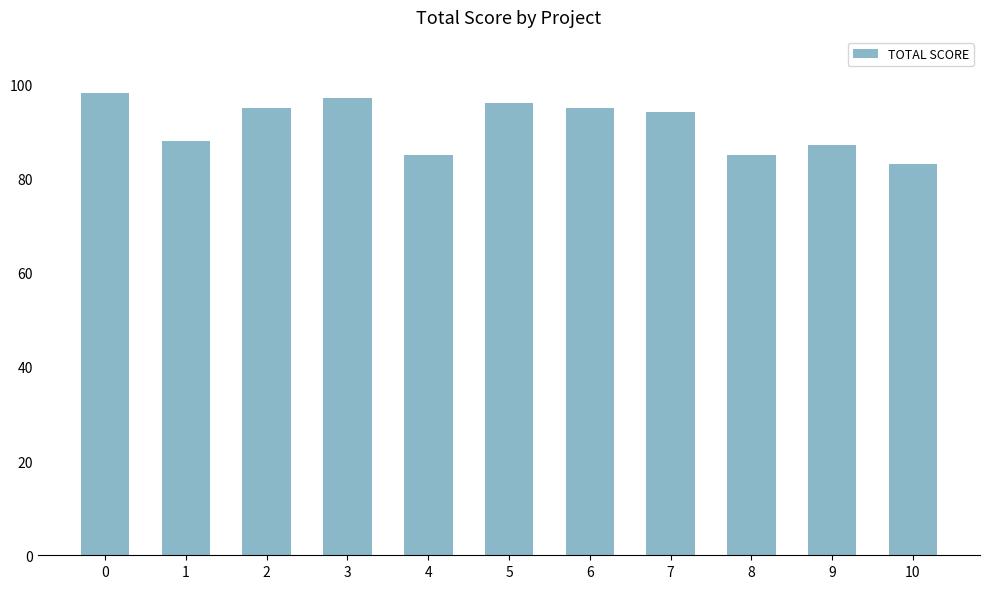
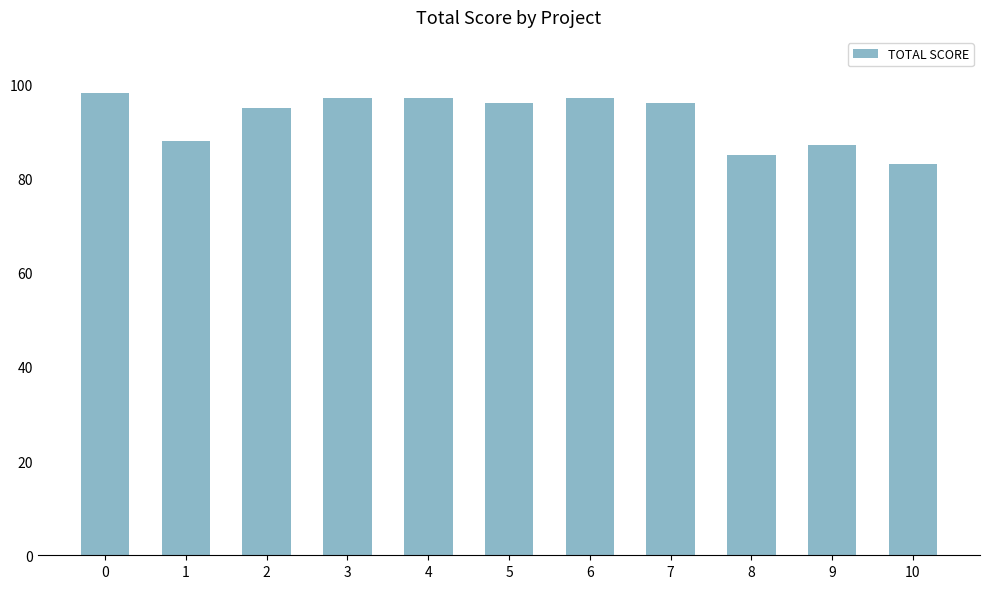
  {
    "0": 98,
    "1": 88,
    "2": 95,
    "3": 97,
-   "4": 85,
+   "4": 97,
    "5": 96,
-   "6": 95,
-   "7": 94,
+   "6": 97,
+   "7": 96,
    "8": 85,
    "9": 87,
    "10": 83
  }
